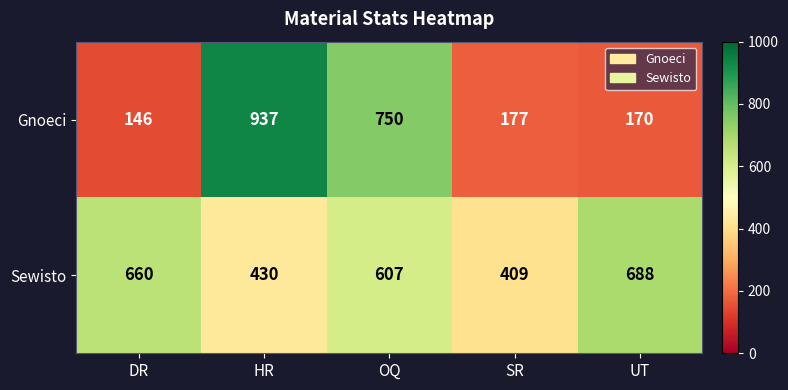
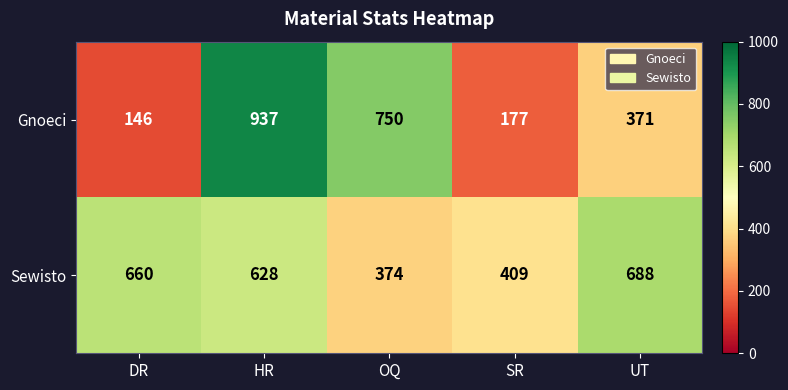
  {
    "Gnoeci": {
      "DR": 146,
      "HR": 937,
      "OQ": 750,
      "SR": 177,
-     "UT": 170
+     "UT": 371
    },
    "Sewisto": {
      "DR": 660,
-     "HR": 430,
-     "OQ": 607,
+     "HR": 628,
+     "OQ": 374,
      "SR": 409,
      "UT": 688
    }
  }
